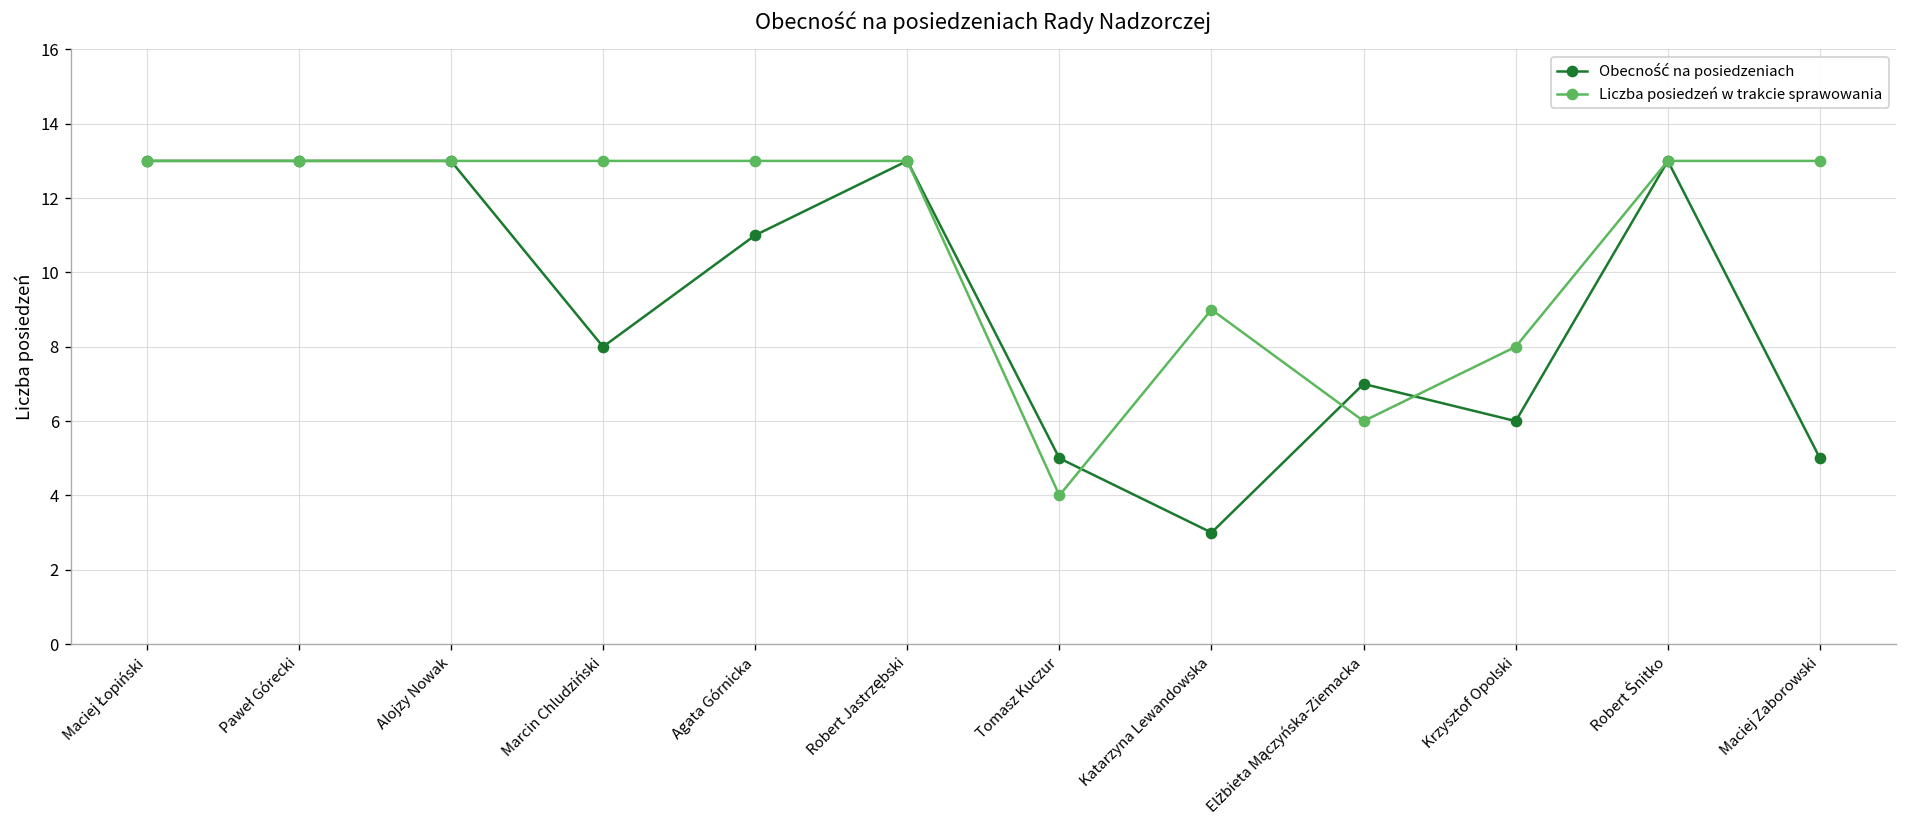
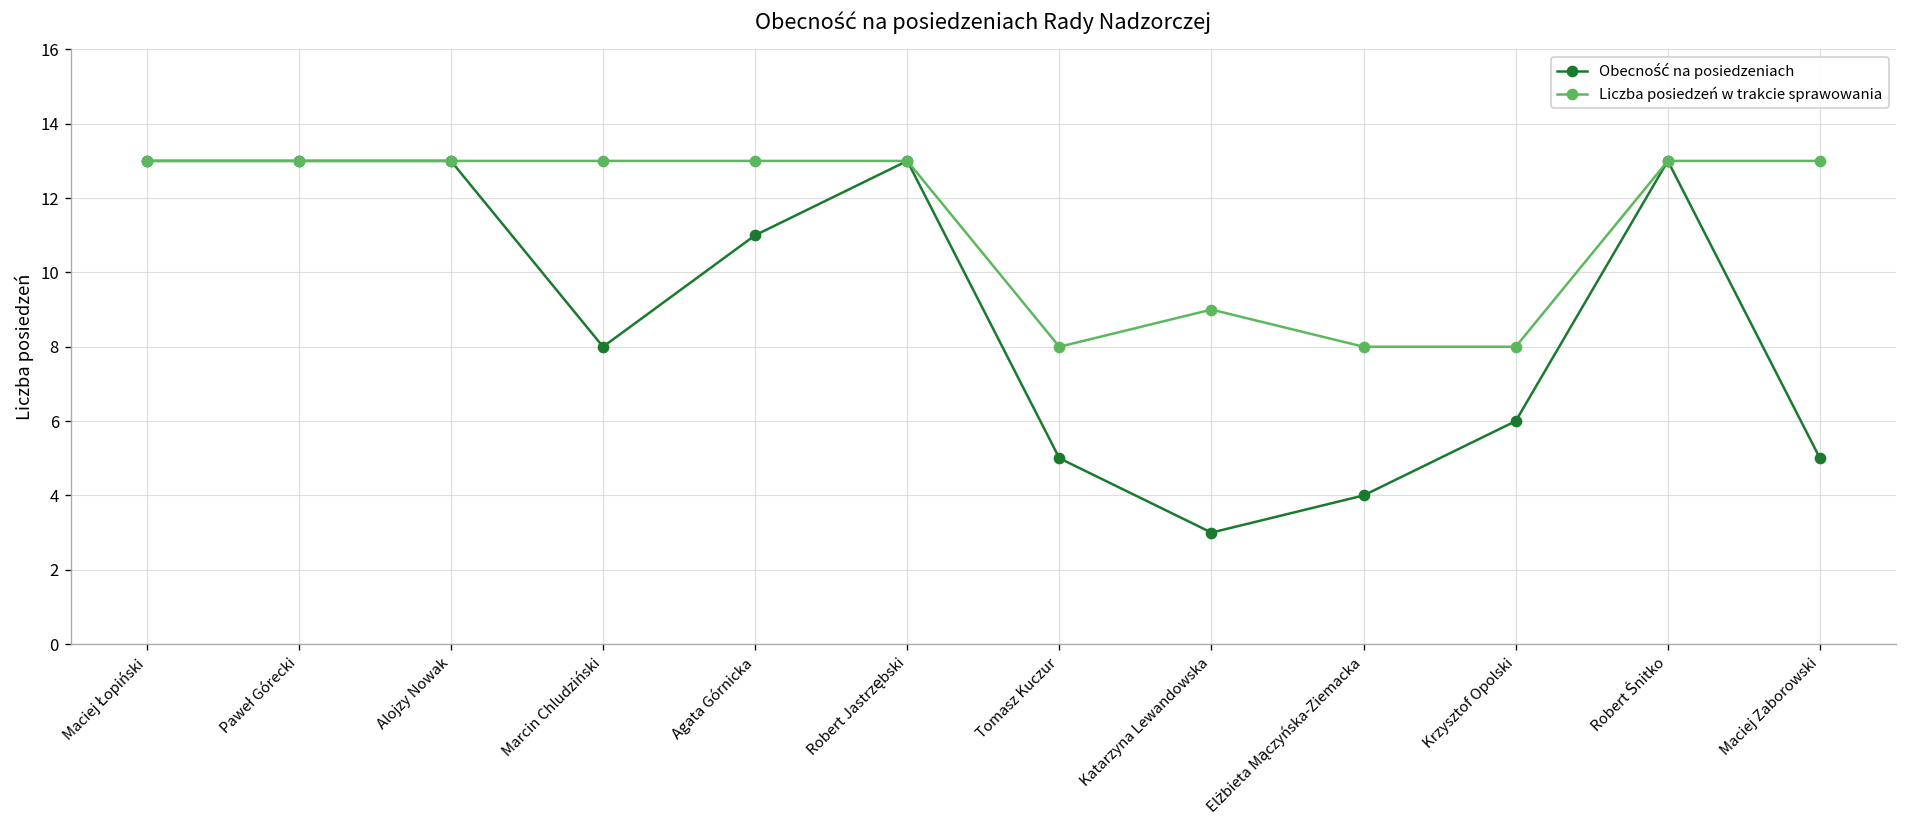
  {
    "Obecność na posiedzeniach": {
      "Marcin Chludziński": 8,
      "Agata Górnicka": 11,
      "Tomasz Kuczur": 5,
      "Katarzyna Lewandowska": 3,
-     "Elżbieta Mączyńska-Ziemacka": 7,
+     "Elżbieta Mączyńska-Ziemacka": 4,
      "Krzysztof Opolski": 6,
      "Maciej Zaborowski": 5
    },
    "Liczba posiedzeń w trakcie sprawowania": {
      "Marcin Chludziński": 13,
      "Agata Górnicka": 13,
-     "Tomasz Kuczur": 4,
+     "Tomasz Kuczur": 8,
      "Katarzyna Lewandowska": 9,
-     "Elżbieta Mączyńska-Ziemacka": 6,
+     "Elżbieta Mączyńska-Ziemacka": 8,
      "Krzysztof Opolski": 8,
      "Maciej Zaborowski": 13
    }
  }
